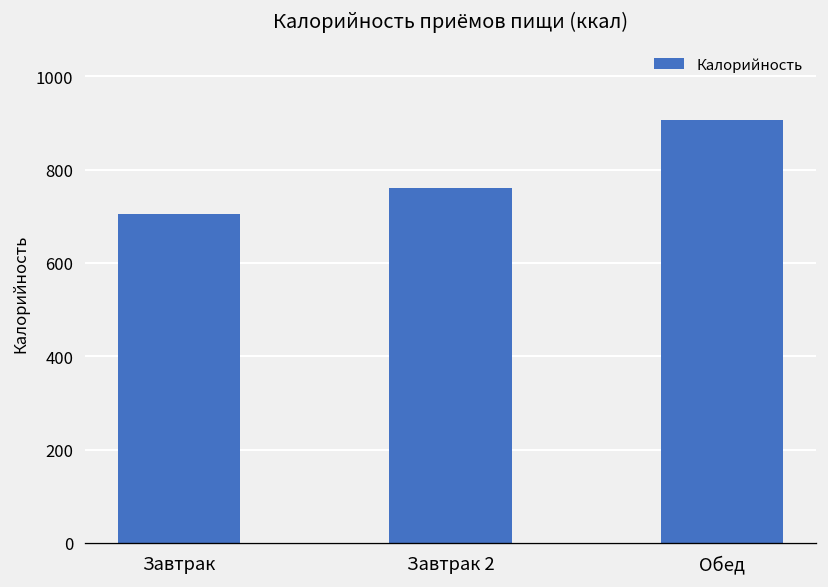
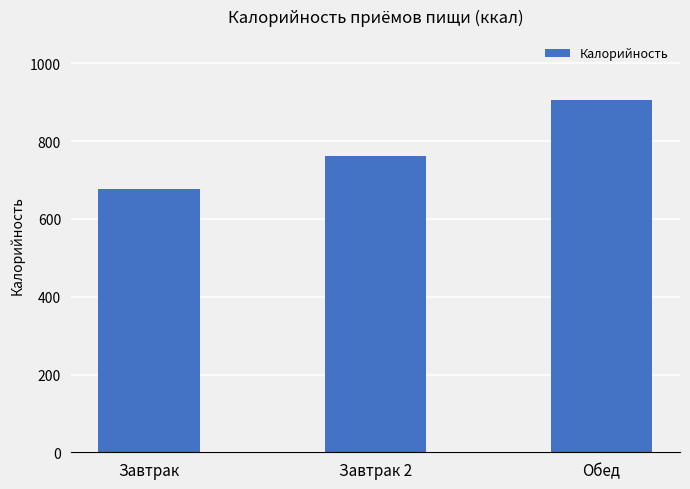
  {
-   "Завтрак": 700,
+   "Завтрак": 680,
    "Завтрак 2": 760,
    "Обед": 910
  }
